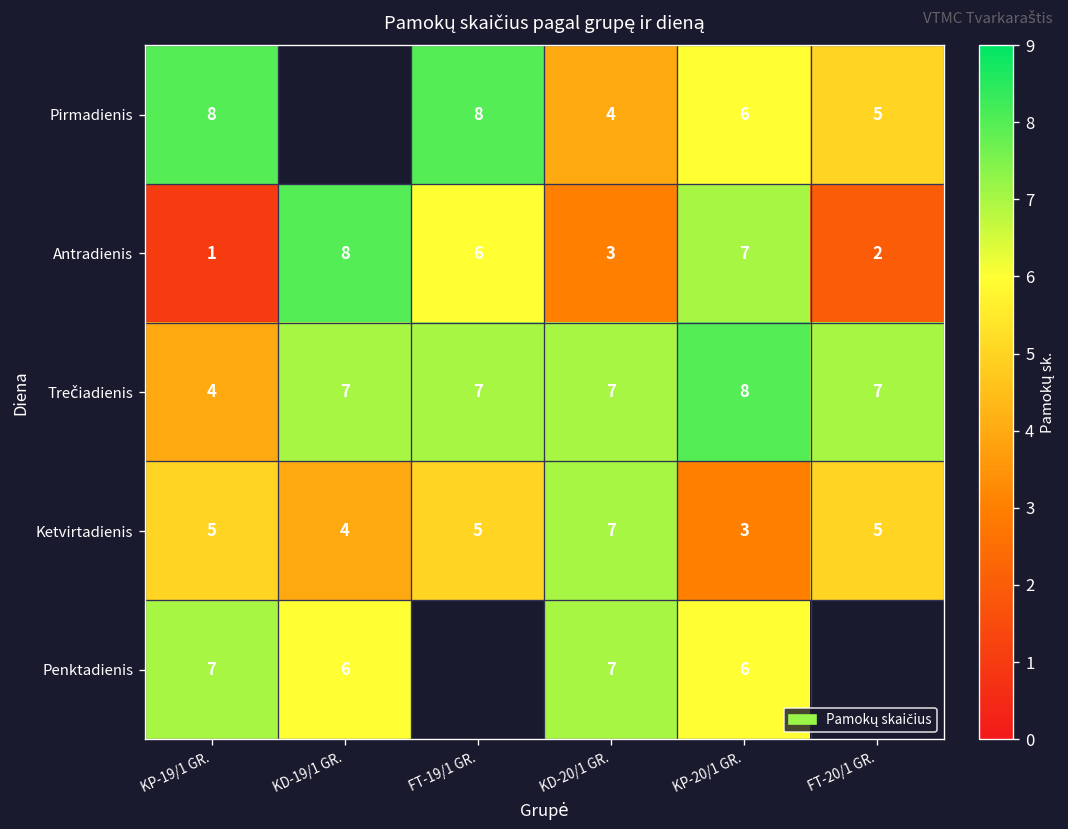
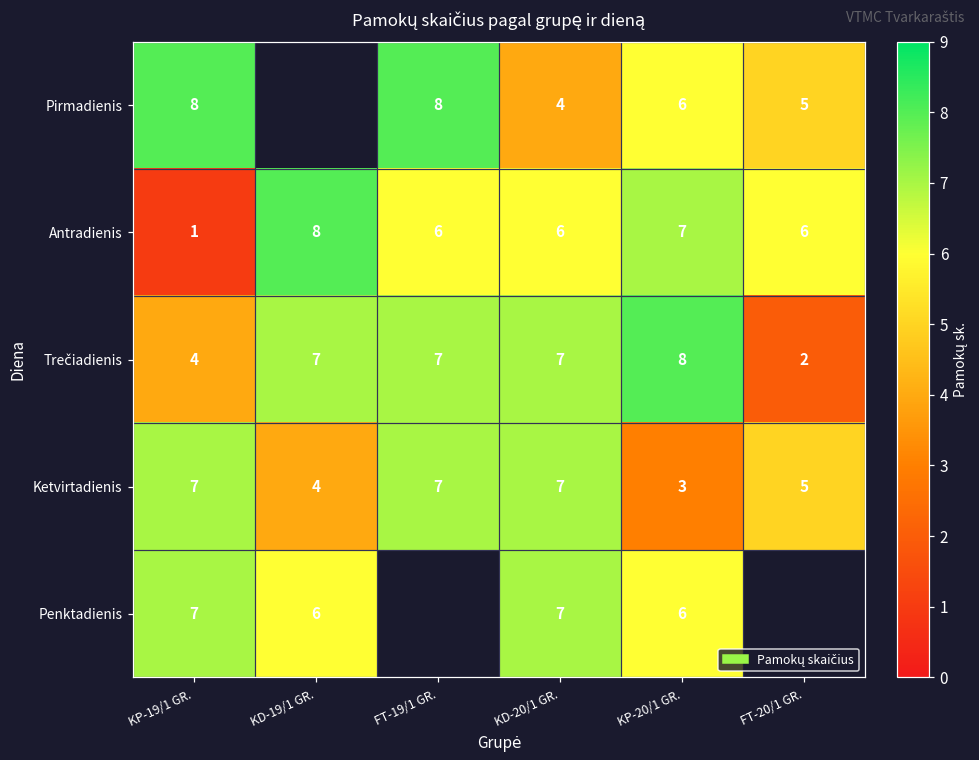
  {
    "Pirmadienis": {
      "KP-19/1 GR.": 8,
      "FT-19/1 GR.": 8,
      "KD-20/1 GR.": 4,
      "KP-20/1 GR.": 6,
      "FT-20/1 GR.": 5
    },
    "Antradienis": {
      "KP-19/1 GR.": 1,
      "KD-19/1 GR.": 8,
      "FT-19/1 GR.": 6,
-     "KD-20/1 GR.": 3,
+     "KD-20/1 GR.": 6,
      "KP-20/1 GR.": 7,
-     "FT-20/1 GR.": 2
+     "FT-20/1 GR.": 6
    },
    "Trečiadienis": {
      "KP-19/1 GR.": 4,
      "KD-19/1 GR.": 7,
      "FT-19/1 GR.": 7,
      "KD-20/1 GR.": 7,
      "KP-20/1 GR.": 8,
-     "FT-20/1 GR.": 7
+     "FT-20/1 GR.": 2
    },
    "Ketvirtadienis": {
-     "KP-19/1 GR.": 5,
+     "KP-19/1 GR.": 7,
      "KD-19/1 GR.": 4,
-     "FT-19/1 GR.": 5,
+     "FT-19/1 GR.": 7,
      "KD-20/1 GR.": 7,
      "KP-20/1 GR.": 3,
      "FT-20/1 GR.": 5
    },
    "Penktadienis": {
      "KP-19/1 GR.": 7,
      "KD-19/1 GR.": 6,
      "KD-20/1 GR.": 7,
      "KP-20/1 GR.": 6
    }
  }
